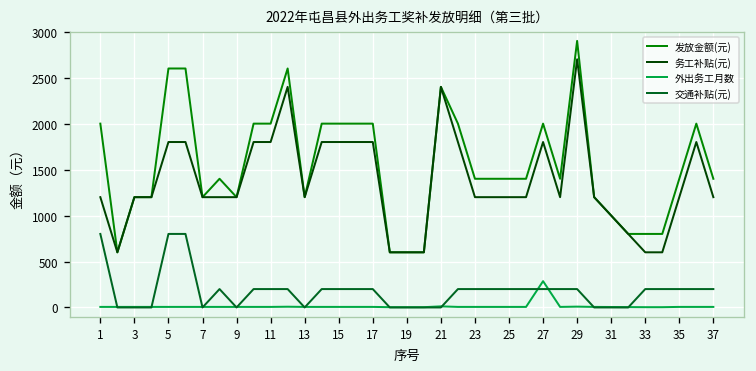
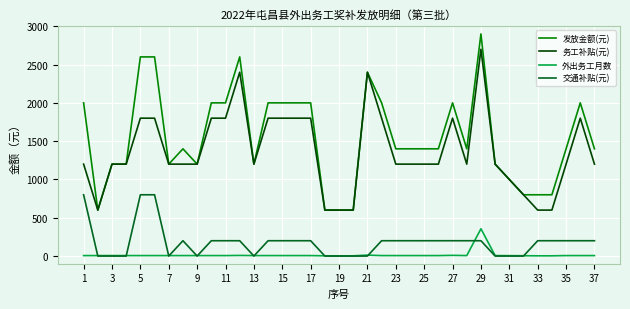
  {
    "外出务工月数": {
      "1": 0,
      "5": 0,
      "11": 0,
      "15": 0,
      "17": 0,
      "23": 0,
      "25": 0,
-     "27": 300,
-     "29": 0,
+     "27": 0,
+     "29": 400,
      "33": 0,
      "35": 0,
      "37": 0
    }
  }
